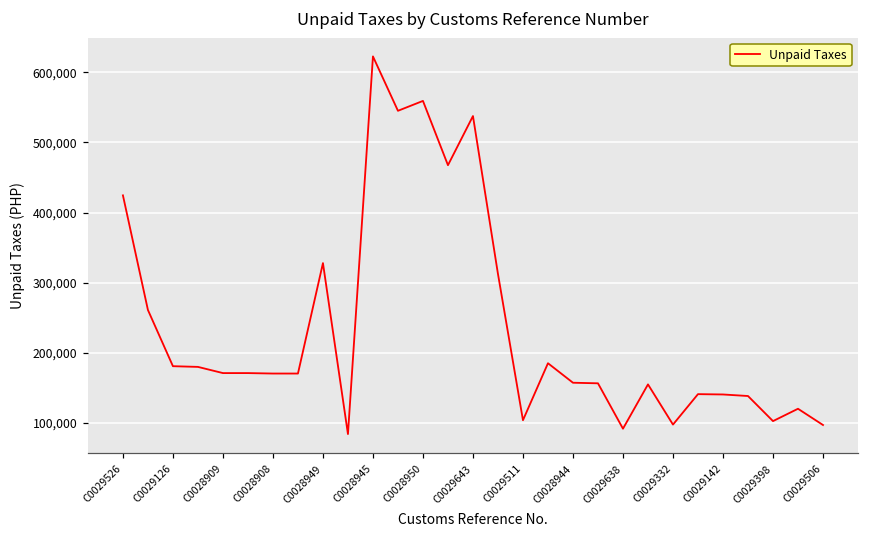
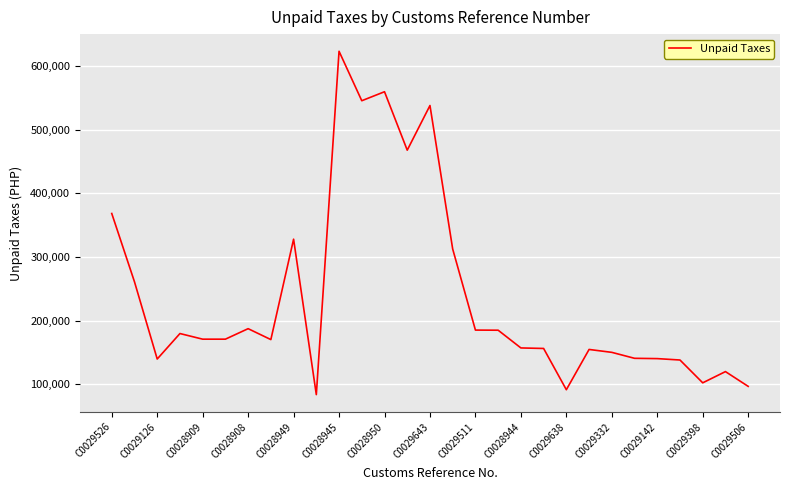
  {
-   "C0029526": "420,000",
-   "C0029126": "180,000",
+   "C0029526": "370,000",
+   "C0029126": "140,000",
    "C0028909": "170,000",
-   "C0028908": "170,000",
+   "C0028908": "190,000",
    "C0028949": "330,000",
    "C0028945": "620,000",
    "C0028950": "560,000",
    "C0029643": "540,000",
-   "C0029511": "100,000",
+   "C0029511": "190,000",
    "C0028944": "160,000",
    "C0029638": "90,000",
-   "C0029332": "100,000",
+   "C0029332": "150,000",
    "C0029142": "140,000",
    "C0029398": "100,000",
    "C0029506": "100,000"
  }
